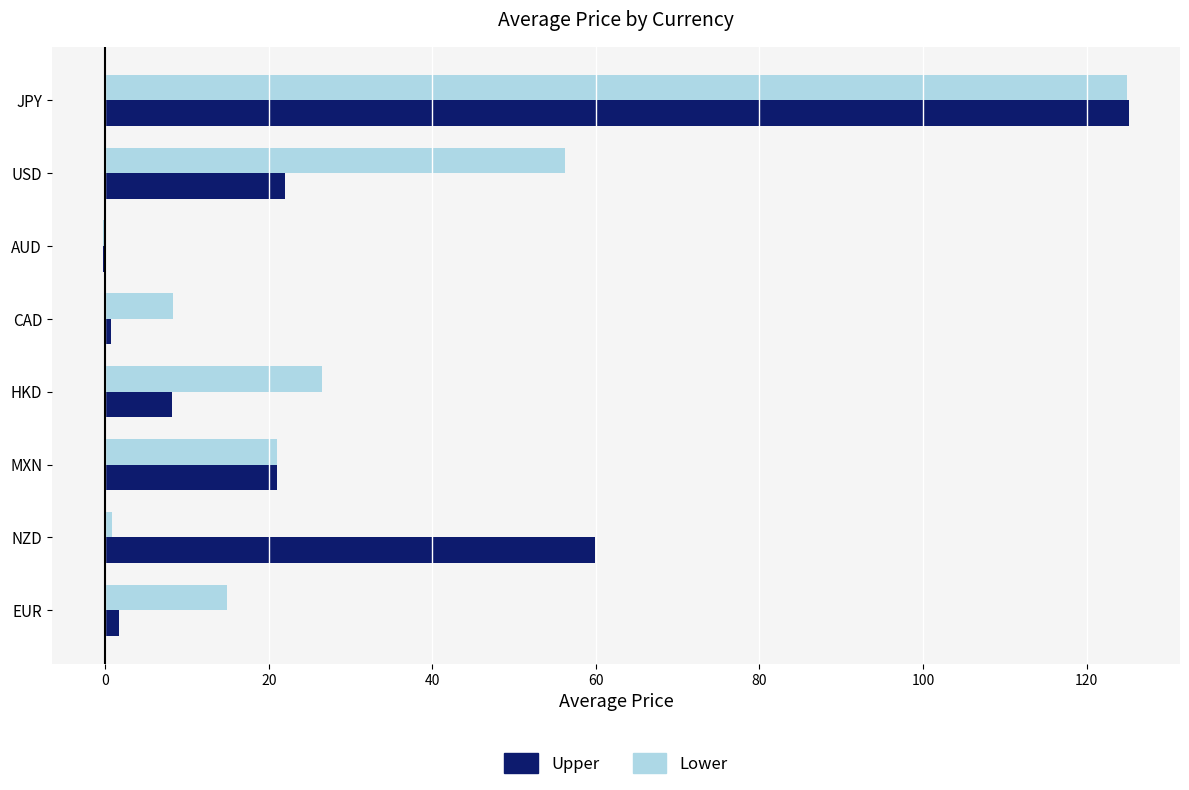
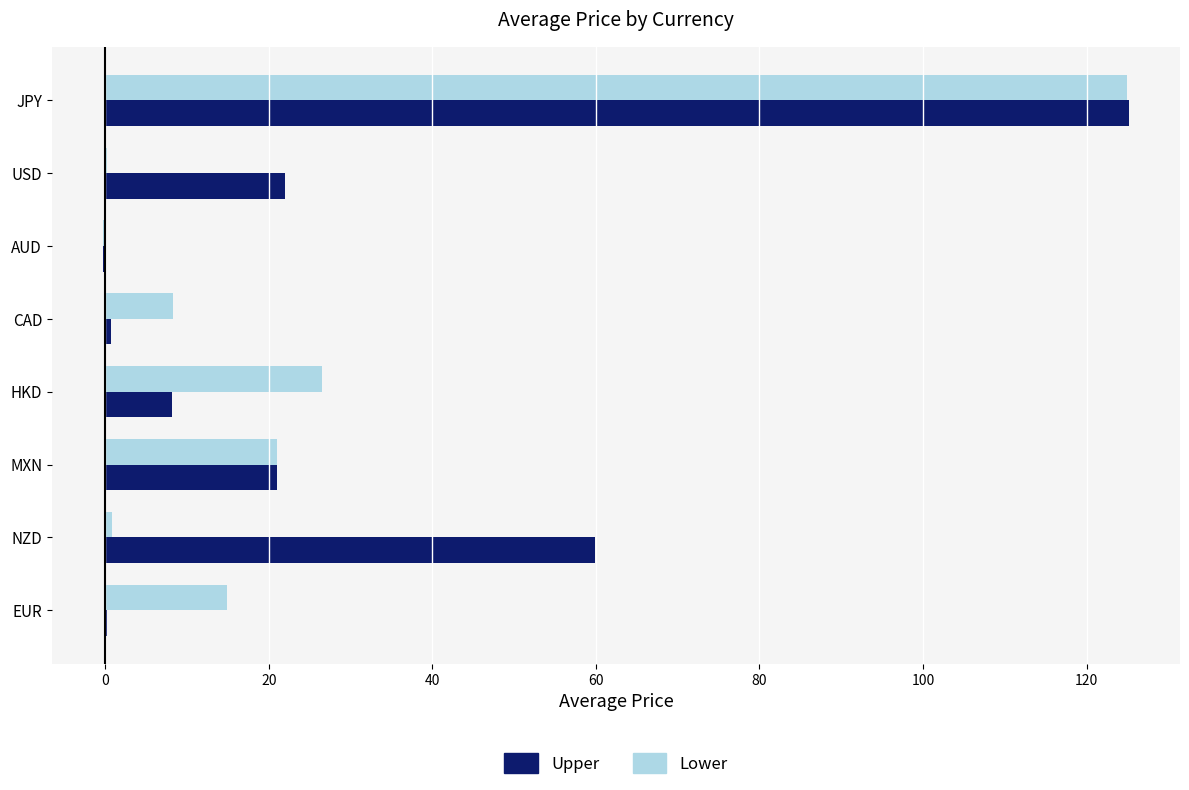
  {
    "Upper": {
      "JPY": 125,
      "USD": 22,
      "CAD": 1,
      "HKD": 8,
      "MXN": 21,
      "NZD": 60,
-     "EUR": 2
+     "EUR": 0
    },
    "Lower": {
      "JPY": 125,
-     "USD": 56,
+     "USD": 0,
      "CAD": 8,
      "HKD": 26,
      "MXN": 21,
      "NZD": 1,
      "EUR": 15
    }
  }
